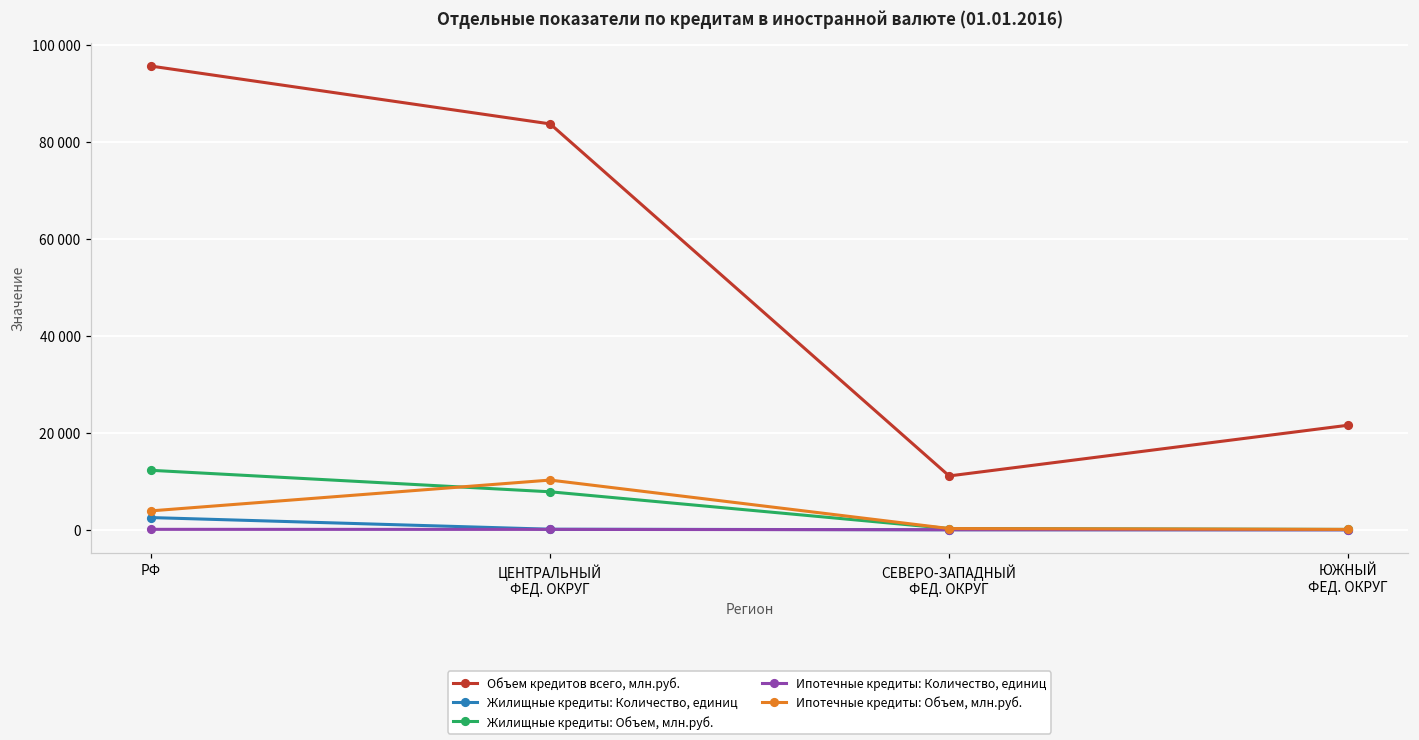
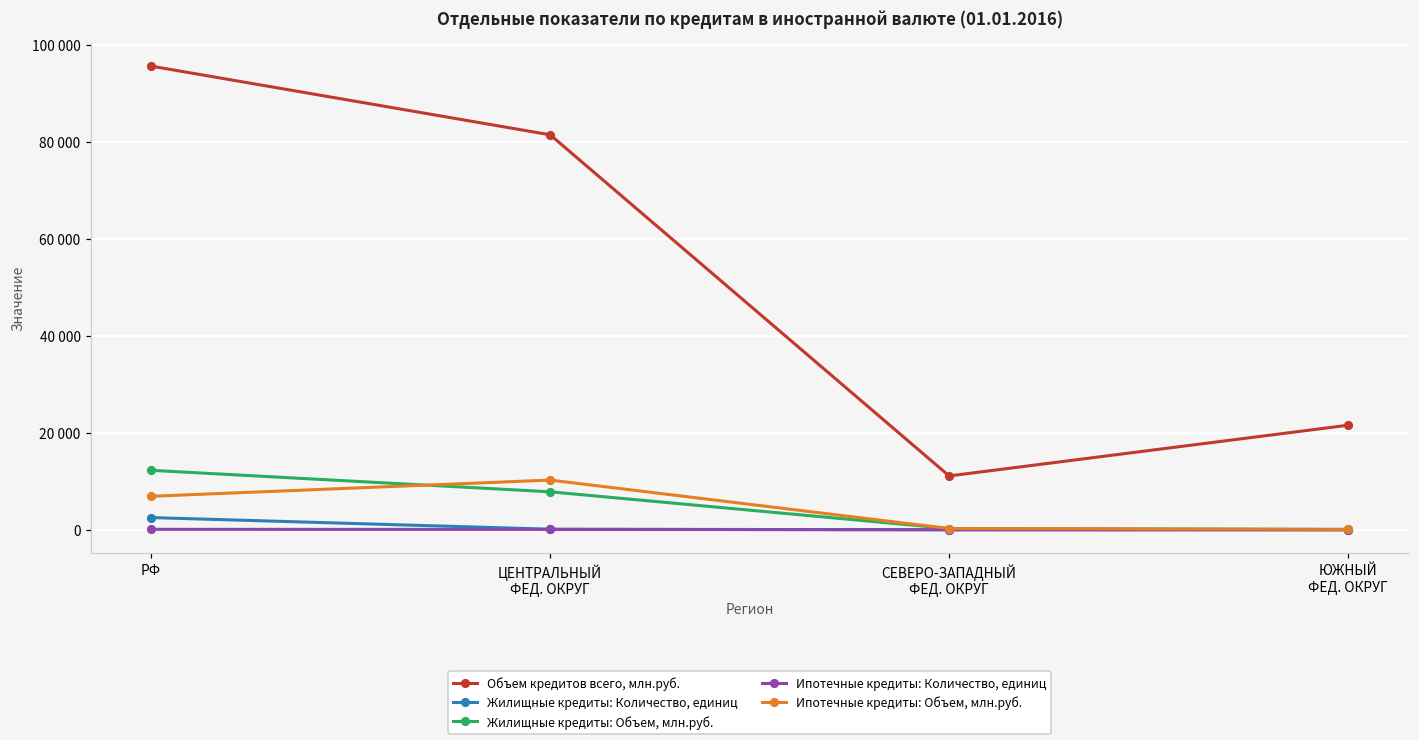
  {
    "Объем кредитов всего, млн.руб.": {
      "РФ": 96000,
-     "ЦЕНТРАЛЬНЫЙ ФЕД. ОКРУГ": 84000,
+     "ЦЕНТРАЛЬНЫЙ ФЕД. ОКРУГ": 81000,
      "СЕВЕРО-ЗАПАДНЫЙ ФЕД. ОКРУГ": 11000,
      "ЮЖНЫЙ ФЕД. ОКРУГ": 22000
    },
    "Жилищные кредиты: Количество, единиц": {
      "РФ": 3000
    },
    "Жилищные кредиты: Объем, млн.руб.": {
      "РФ": 12000,
      "ЦЕНТРАЛЬНЫЙ ФЕД. ОКРУГ": 8000
    },
    "Ипотечные кредиты: Количество, единиц": {
      "РФ": 0
    },
    "Ипотечные кредиты: Объем, млн.руб.": {
-     "РФ": 4000,
+     "РФ": 7000,
      "ЦЕНТРАЛЬНЫЙ ФЕД. ОКРУГ": 10000
    }
  }
